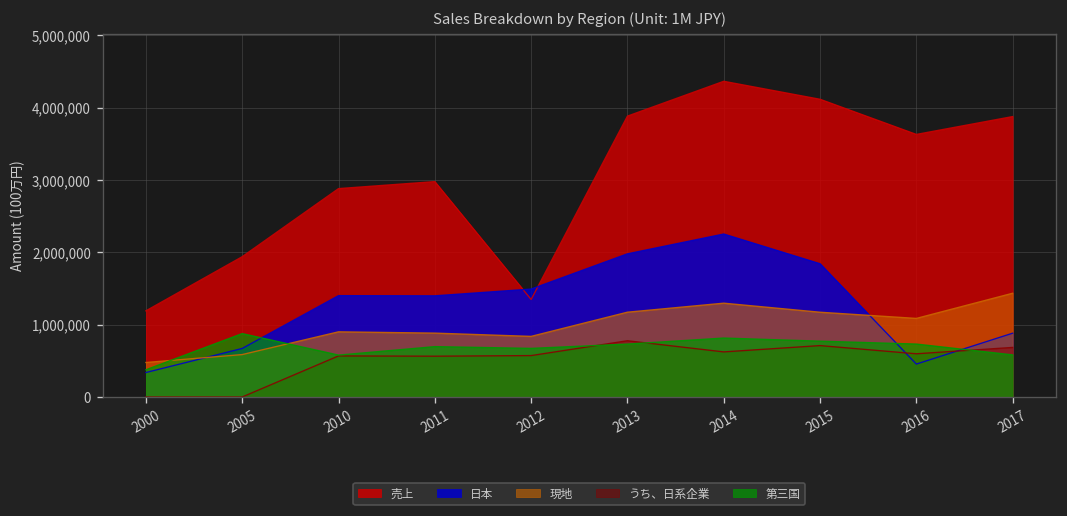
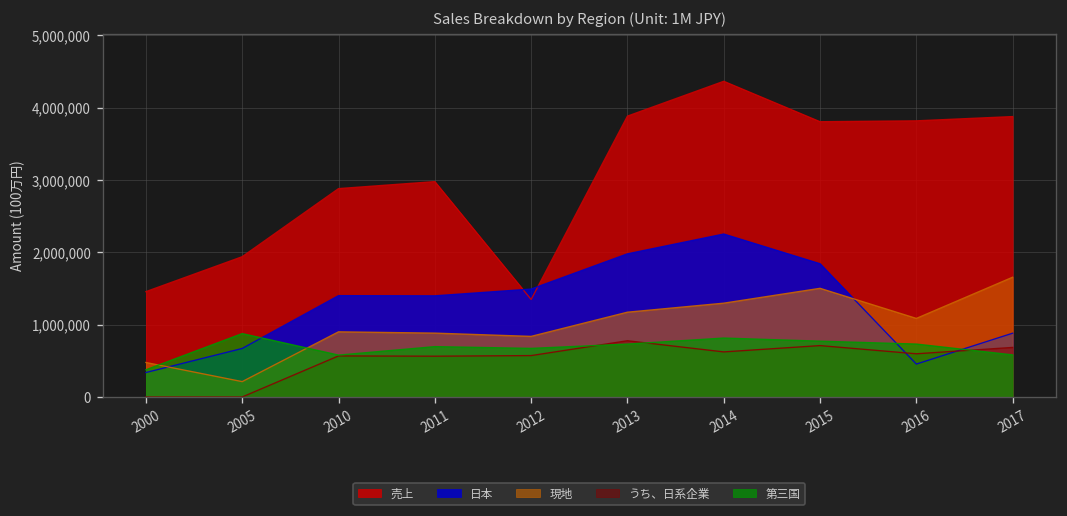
  {
    "売上": {
-     "2000": "1,200,000",
+     "2000": "1,500,000",
      "2005": "1,900,000",
      "2010": "2,900,000",
      "2011": "3,000,000",
      "2012": "1,300,000",
      "2013": "3,900,000",
      "2014": "4,400,000",
-     "2015": "4,100,000",
-     "2016": "3,600,000",
+     "2015": "3,800,000",
+     "2016": "3,800,000",
      "2017": "3,900,000"
    },
    "日本": {
      "2005": "700,000",
      "2010": "1,400,000",
      "2011": "1,400,000",
      "2012": "1,500,000",
      "2013": "2,000,000",
      "2014": "2,300,000",
      "2015": "1,800,000",
      "2016": "500,000",
      "2017": "900,000"
    },
    "現地": {
      "2000": "500,000",
-     "2005": "600,000",
+     "2005": "200,000",
      "2010": "900,000",
      "2011": "900,000",
      "2012": "800,000",
      "2013": "1,200,000",
      "2014": "1,300,000",
-     "2015": "1,200,000",
+     "2015": "1,500,000",
      "2016": "1,100,000",
-     "2017": "1,400,000"
+     "2017": "1,700,000"
    },
    "うち、日系企業": {
      "2000": "0",
      "2005": "0",
      "2011": "600,000",
      "2012": "600,000",
      "2013": "800,000",
      "2014": "600,000",
      "2015": "700,000",
      "2016": "600,000",
      "2017": "700,000"
    },
    "第三国": {
      "2005": "900,000",
      "2011": "700,000",
      "2012": "700,000",
      "2013": "700,000",
      "2014": "800,000",
      "2015": "800,000",
      "2016": "700,000",
      "2017": "600,000"
    }
  }
